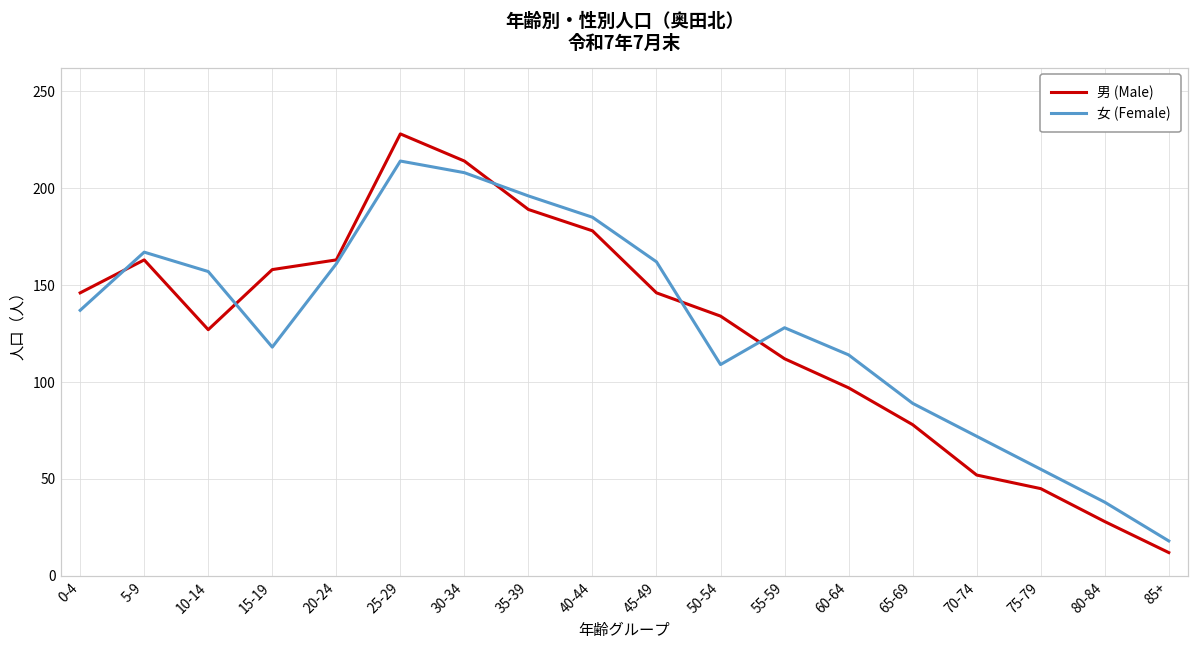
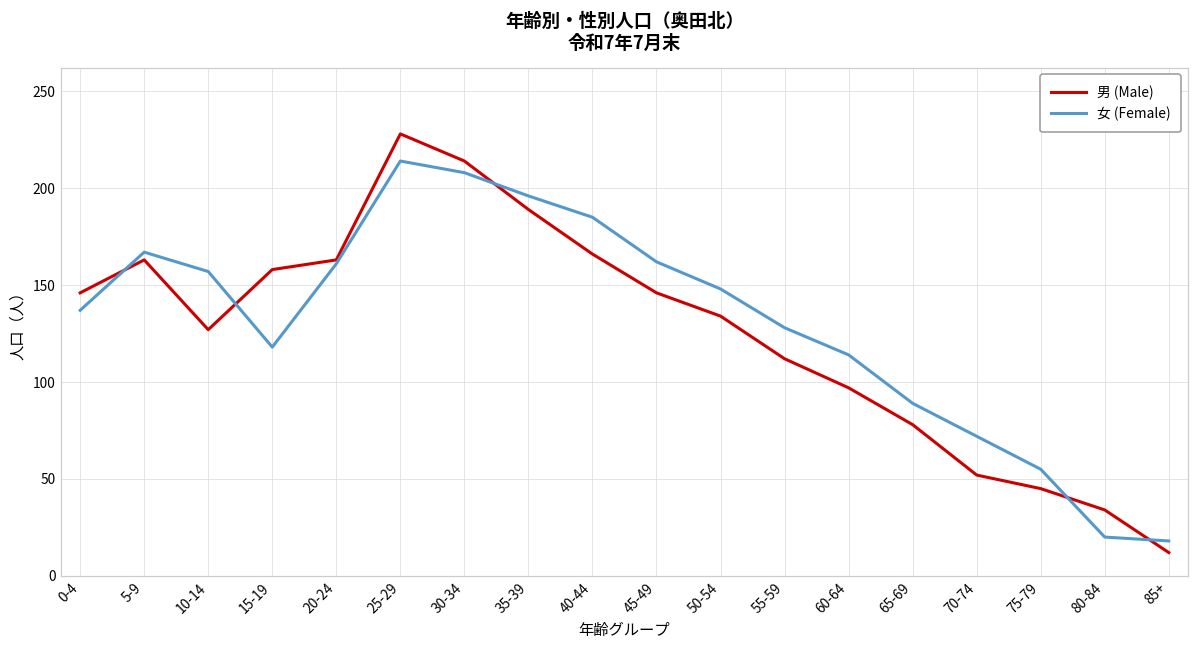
  {
    "男 (Male)": {
      "0-4": 146,
      "5-9": 163,
      "10-14": 127,
      "15-19": 158,
      "20-24": 163,
      "25-29": 228,
      "30-34": 214,
      "35-39": 189,
-     "40-44": 178,
+     "40-44": 166,
      "45-49": 146,
      "50-54": 134,
      "55-59": 112,
      "60-64": 97,
      "65-69": 78,
      "70-74": 52,
      "75-79": 45,
-     "80-84": 28,
+     "80-84": 34,
      "85+": 12
    },
    "女 (Female)": {
      "0-4": 137,
      "5-9": 167,
      "10-14": 157,
      "15-19": 118,
      "20-24": 161,
      "25-29": 214,
      "30-34": 208,
      "35-39": 196,
      "40-44": 185,
      "45-49": 162,
-     "50-54": 109,
+     "50-54": 148,
      "55-59": 128,
      "60-64": 114,
      "65-69": 89,
      "70-74": 72,
      "75-79": 55,
-     "80-84": 38,
+     "80-84": 20,
      "85+": 18
    }
  }
